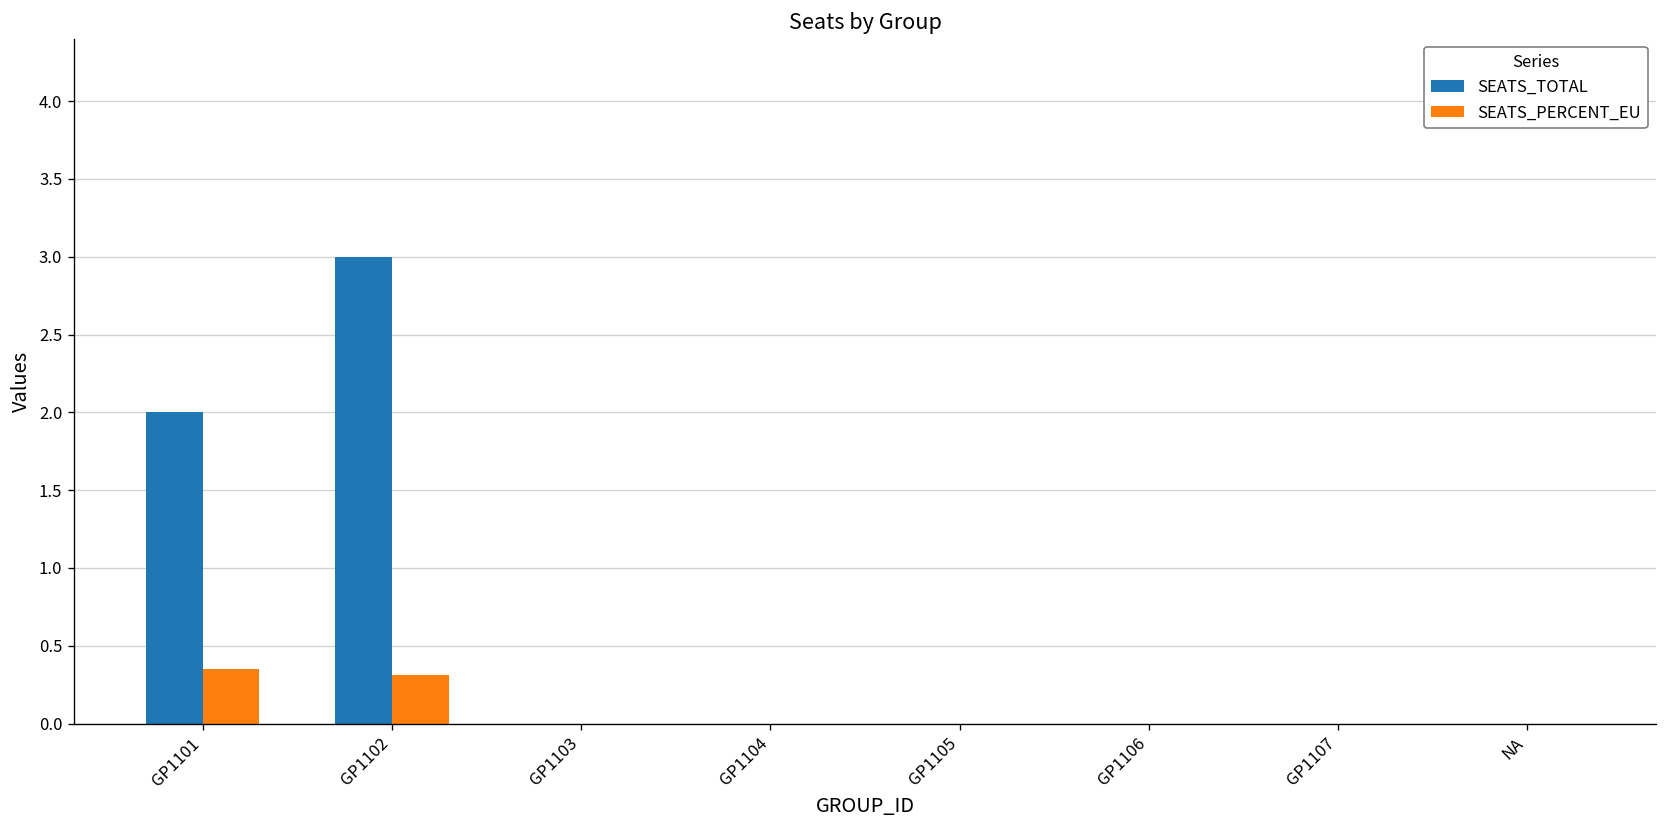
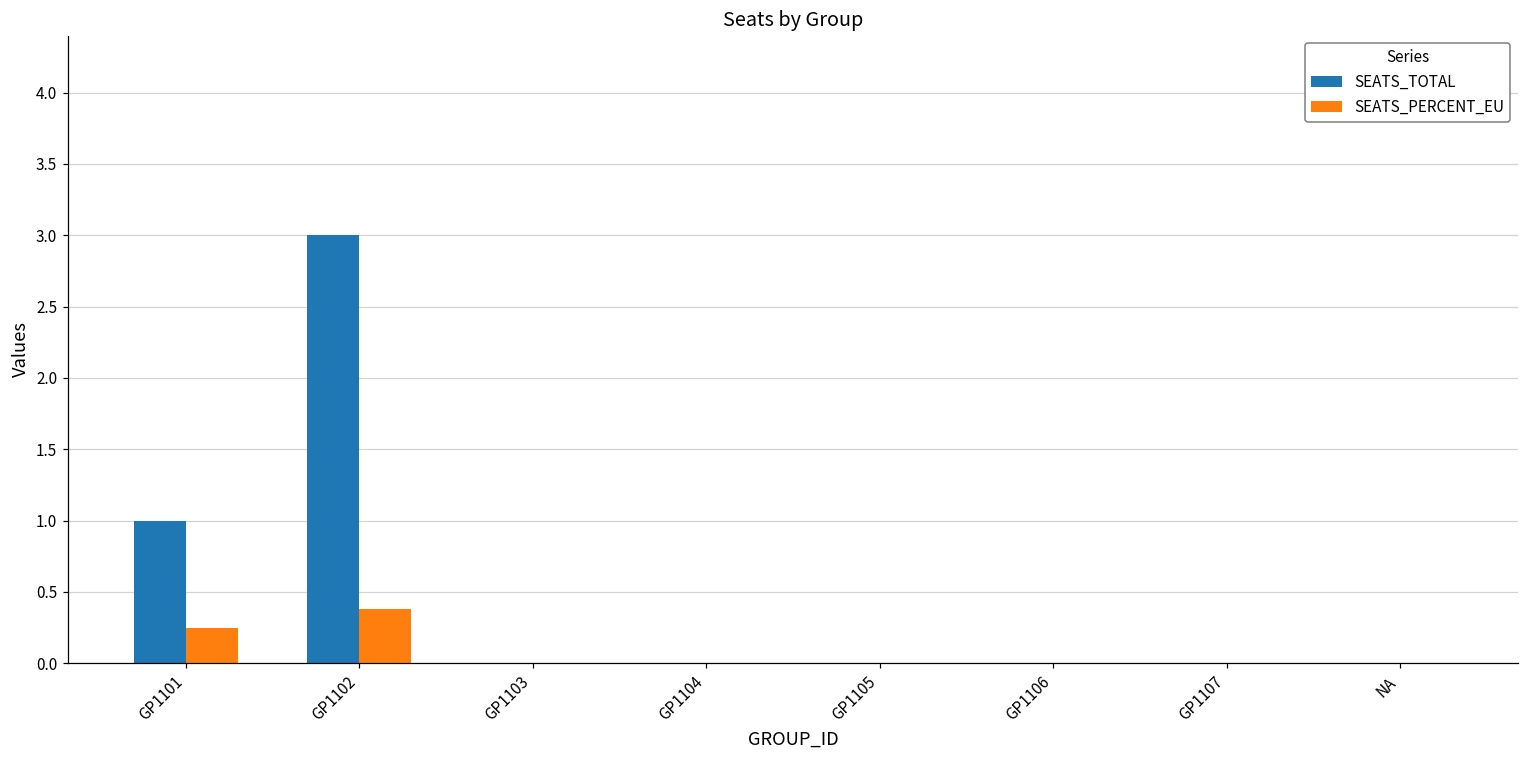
  {
    "SEATS_TOTAL": {
-     "GP1101": 2,
+     "GP1101": 1,
      "GP1102": 3,
      "GP1103": 0,
      "GP1104": 0,
      "GP1105": 0,
      "GP1106": 0,
      "GP1107": 0,
      "NA": 0
    },
    "SEATS_PERCENT_EU": {
-     "GP1101": 0.35,
-     "GP1102": 0.31,
+     "GP1101": 0.25,
+     "GP1102": 0.38,
      "GP1103": 0.00,
      "GP1104": 0.00,
      "GP1105": 0.00,
      "GP1106": 0.00,
      "GP1107": 0.00,
      "NA": 0.00
    }
  }
